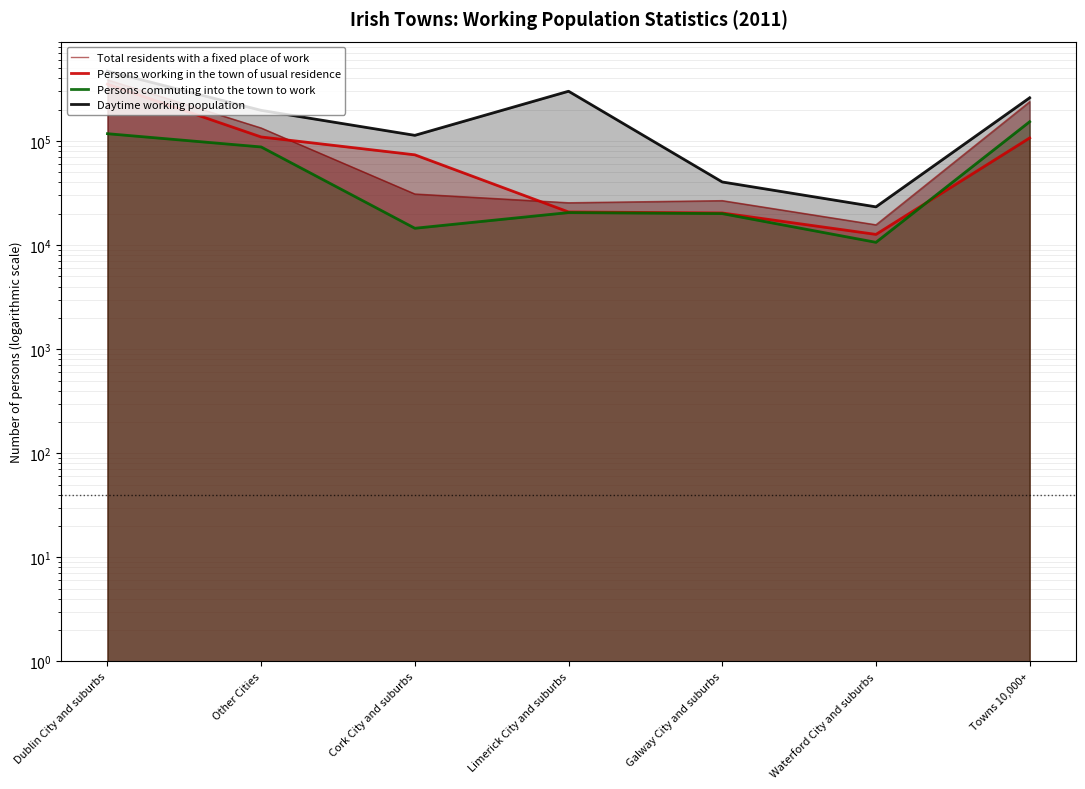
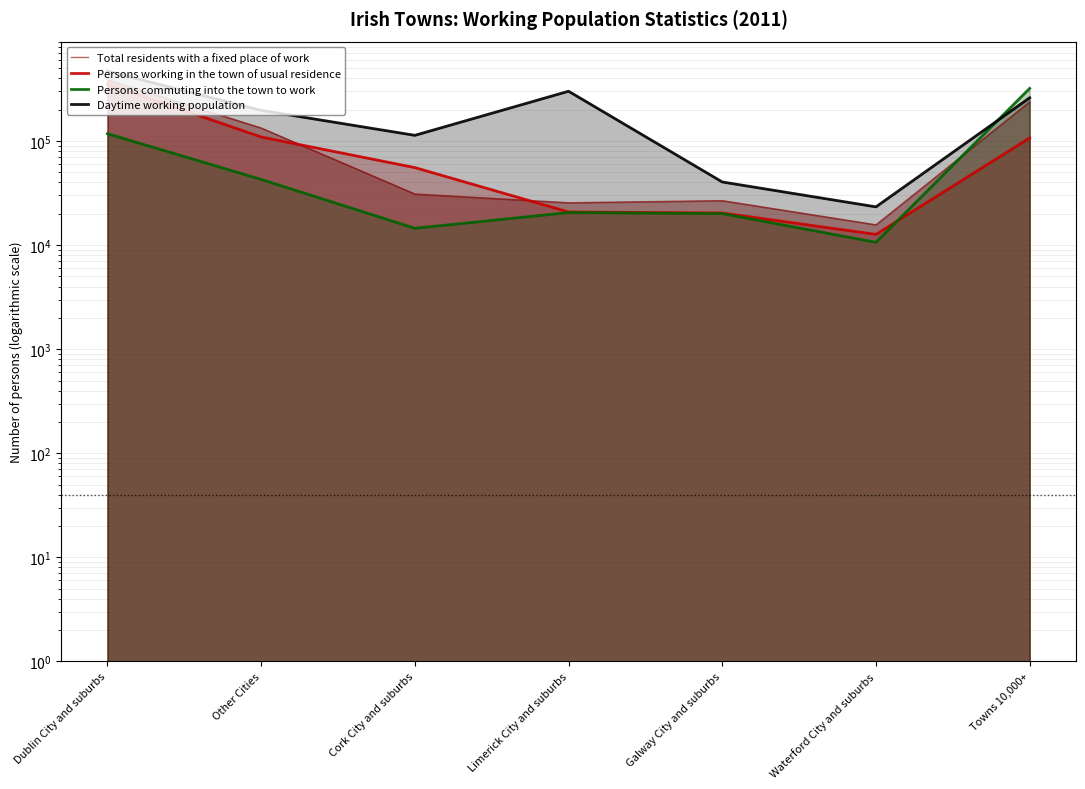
  {
    "Total residents with a fixed place of work": {
      "Other Cities": 130000,
      "Cork City and suburbs": 31000,
      "Limerick City and suburbs": 26000,
      "Galway City and suburbs": 27000,
      "Waterford City and suburbs": 16000,
      "Towns 10,000+": 240000
    },
    "Persons working in the town of usual residence": {
      "Other Cities": 110000,
-     "Cork City and suburbs": 70000,
+     "Cork City and suburbs": 60000,
      "Waterford City and suburbs": 13000,
      "Towns 10,000+": 110000
    },
    "Persons commuting into the town to work": {
      "Dublin City and suburbs": 120000,
-     "Other Cities": 90000,
+     "Other Cities": 43000,
      "Cork City and suburbs": 15000,
      "Waterford City and suburbs": 11000,
-     "Towns 10,000+": 150000
+     "Towns 10,000+": 320000
    },
    "Daytime working population": {
      "Cork City and suburbs": 110000,
      "Limerick City and suburbs": 300000,
      "Galway City and suburbs": 40000,
      "Waterford City and suburbs": 23000,
      "Towns 10,000+": 260000
    }
  }
